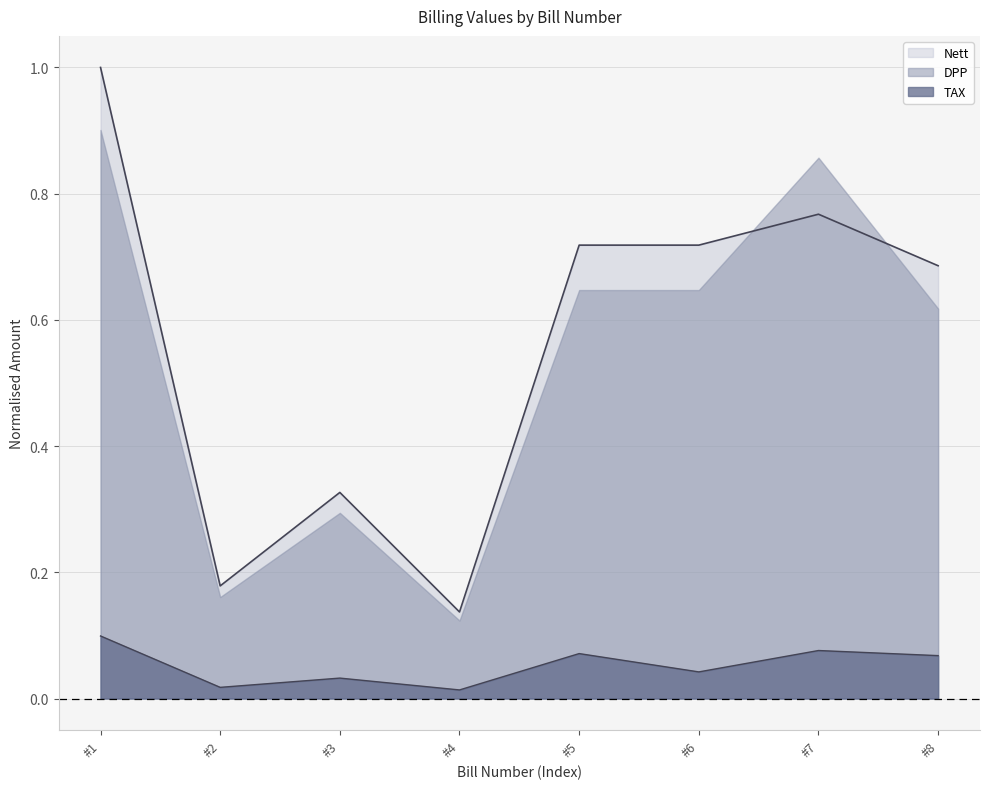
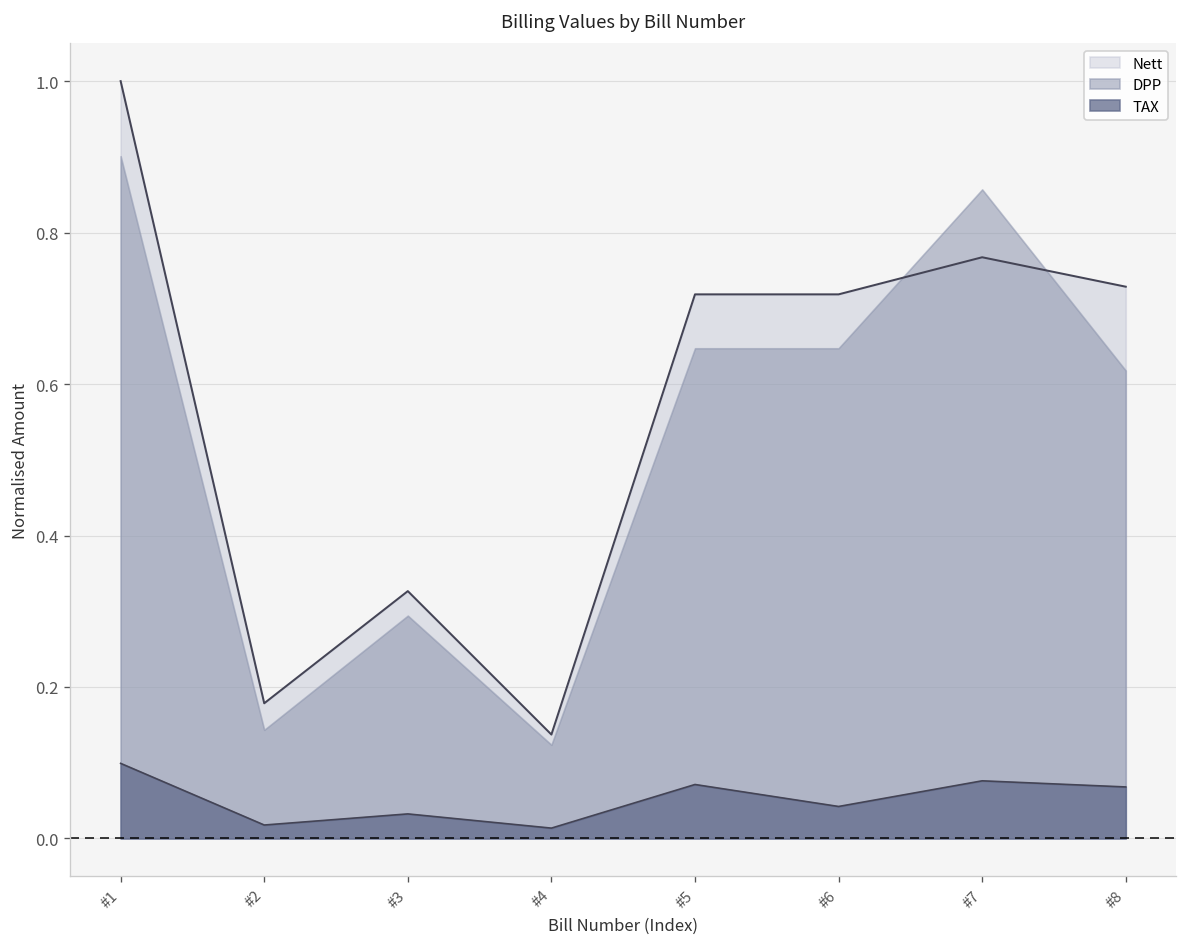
  {
    "Nett": {
      "#1": 1.00,
      "#2": 0.18,
      "#3": 0.33,
      "#4": 0.14,
      "#5": 0.72,
      "#6": 0.72,
      "#7": 0.77,
-     "#8": 0.69
+     "#8": 0.73
    },
    "DPP": {
      "#1": 0.90,
-     "#2": 0.16,
+     "#2": 0.14,
      "#3": 0.29,
      "#4": 0.12,
      "#5": 0.65,
      "#6": 0.65,
      "#7": 0.86,
      "#8": 0.62
    },
    "TAX": {
      "#1": 0.10,
      "#2": 0.02,
      "#3": 0.03,
      "#4": 0.01,
      "#5": 0.07,
      "#6": 0.04,
      "#7": 0.08,
      "#8": 0.07
    }
  }
